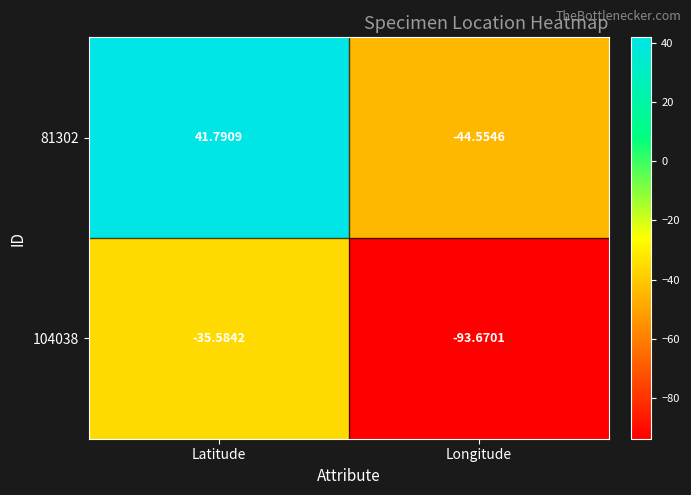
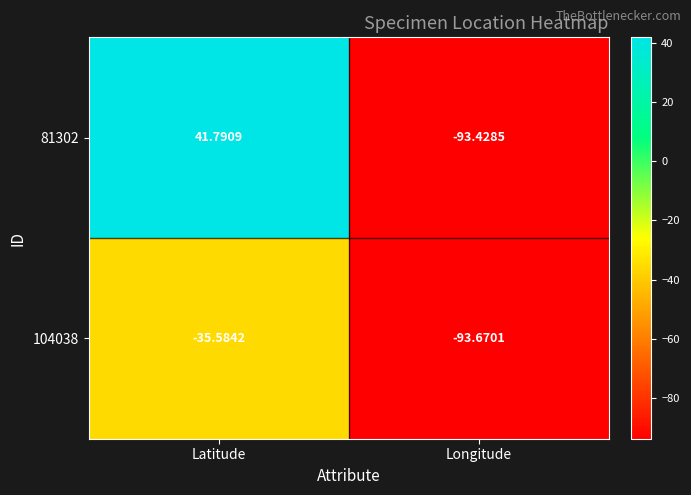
  {
    "81302": {
      "Latitude": 41.7909,
-     "Longitude": -44.5546
+     "Longitude": -93.4285
    },
    "104038": {
      "Latitude": -35.5842,
      "Longitude": -93.6701
    }
  }
